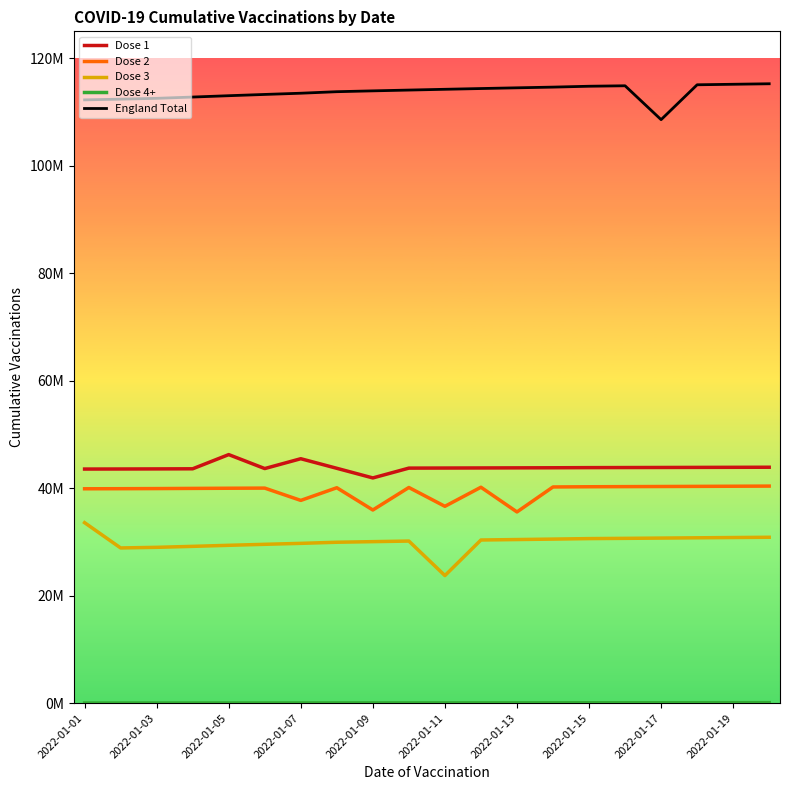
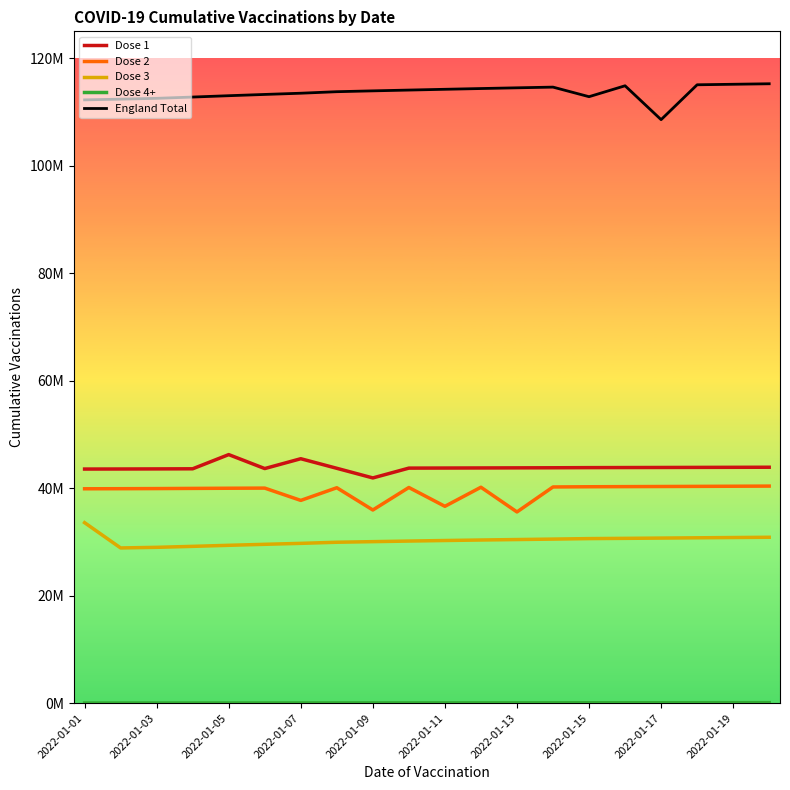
  {
    "Dose 1": {
      "2022-01-01": 44000000,
      "2022-01-03": 44000000,
      "2022-01-05": 46000000,
      "2022-01-07": 45000000,
      "2022-01-09": 42000000,
      "2022-01-11": 44000000,
      "2022-01-13": 44000000,
      "2022-01-15": 44000000,
      "2022-01-17": 44000000,
      "2022-01-19": 44000000
    },
    "Dose 2": {
      "2022-01-01": 40000000,
      "2022-01-03": 40000000,
      "2022-01-05": 40000000,
      "2022-01-07": 38000000,
      "2022-01-09": 36000000,
      "2022-01-11": 37000000,
      "2022-01-13": 36000000,
      "2022-01-15": 40000000,
      "2022-01-17": 40000000,
      "2022-01-19": 40000000
    },
    "Dose 3": {
      "2022-01-01": 34000000,
      "2022-01-03": 29000000,
      "2022-01-05": 29000000,
      "2022-01-07": 30000000,
      "2022-01-09": 30000000,
-     "2022-01-11": 24000000,
+     "2022-01-11": 30000000,
      "2022-01-13": 30000000,
      "2022-01-15": 31000000,
      "2022-01-17": 31000000,
      "2022-01-19": 31000000
    },
    "Dose 4+": {
      "2022-01-01": 0,
      "2022-01-03": 0,
      "2022-01-05": 0,
      "2022-01-07": 0,
      "2022-01-09": 0,
      "2022-01-11": 0,
      "2022-01-13": 0,
      "2022-01-15": 0,
      "2022-01-17": 0,
      "2022-01-19": 0
    },
    "England Total": {
      "2022-01-05": 113000000,
      "2022-01-07": 113000000,
      "2022-01-09": 114000000,
      "2022-01-11": 114000000,
      "2022-01-13": 114000000,
-     "2022-01-15": 115000000,
+     "2022-01-15": 113000000,
      "2022-01-17": 109000000,
      "2022-01-19": 115000000
    }
  }
